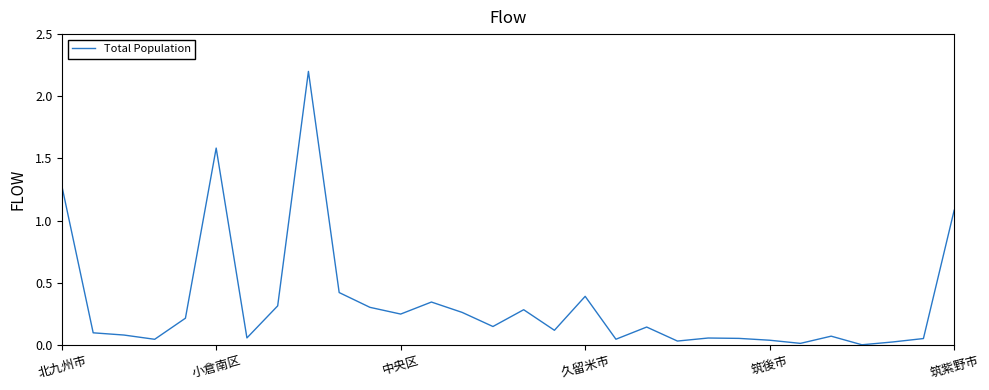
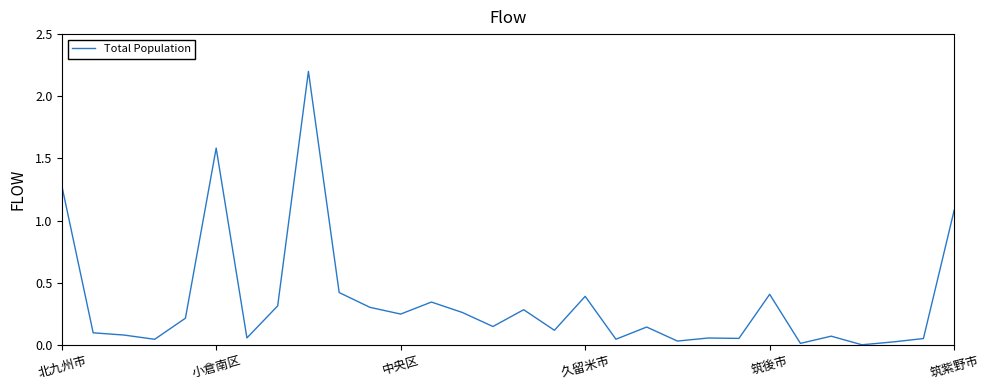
  {
    "北九州市": 1.26,
    "小倉南区": 1.58,
    "中央区": 0.25,
    "久留米市": 0.39,
-   "筑後市": 0.04,
+   "筑後市": 0.41,
    "筑紫野市": 1.08
  }
